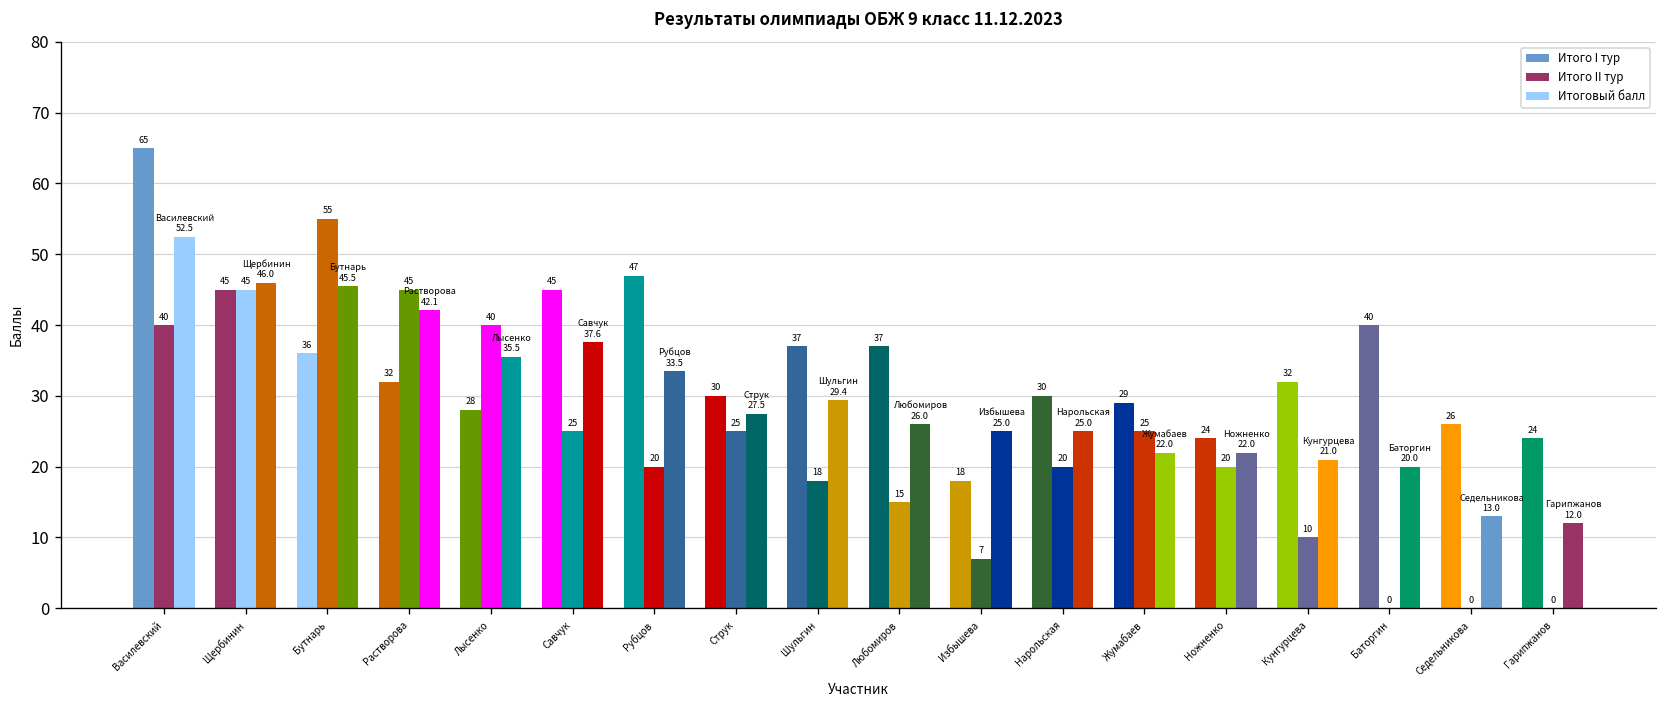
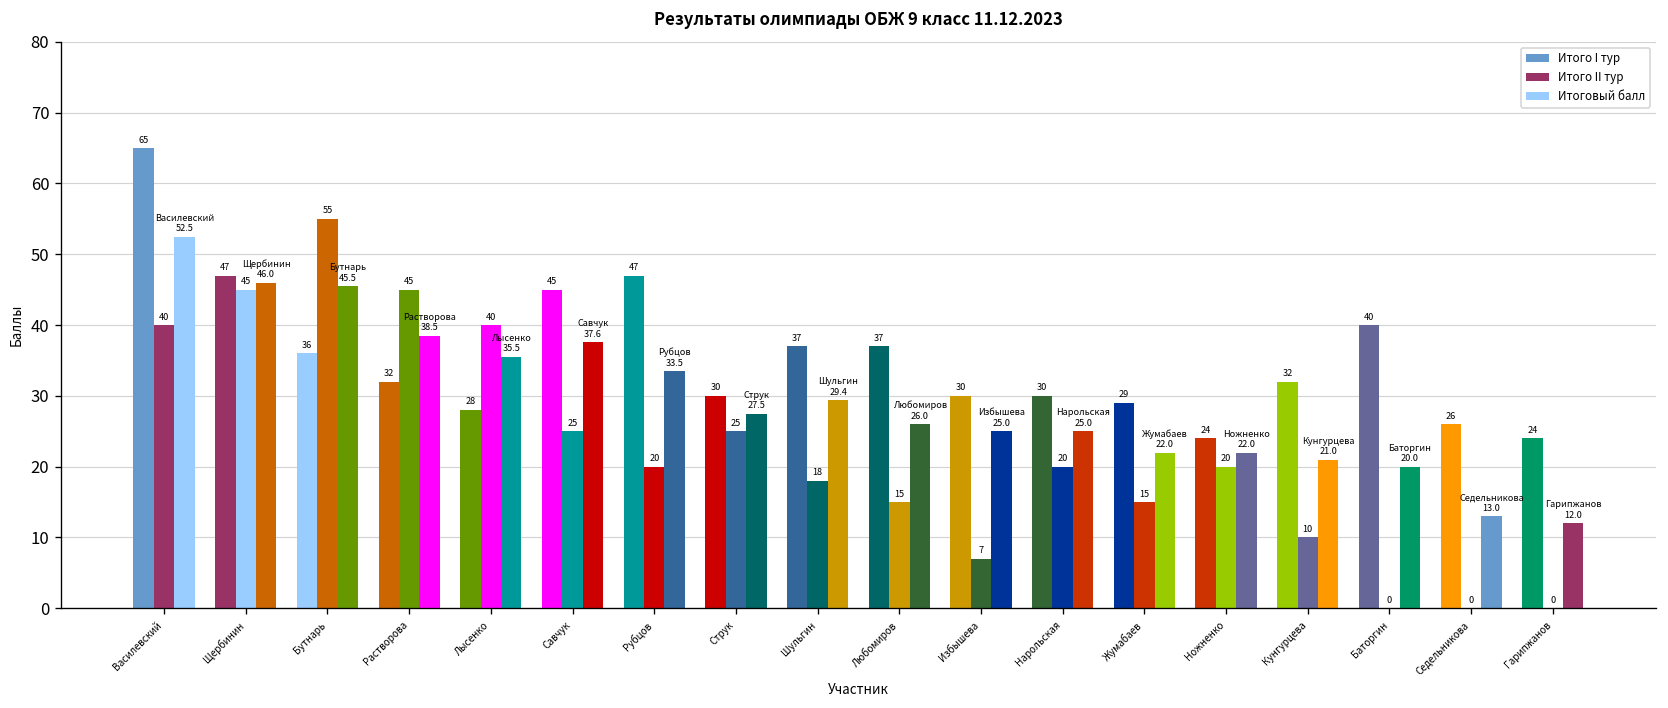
  {
    "Итого I тур": {
      "Василевский": 65,
-     "Щербинин": 45,
+     "Щербинин": 47,
      "Бутнарь": 36,
      "Растворова": 32,
      "Лысенко": 28,
      "Савчук": 45,
      "Рубцов": 47,
      "Струк": 30,
      "Шульгин": 37,
      "Любомиров": 37,
-     "Избышева": 18,
+     "Избышева": 30,
      "Нарольская": 30,
      "Жумабаев": 29,
      "Ножненко": 24,
      "Кунгурцева": 32,
      "Баторгин": 40,
      "Седельникова": 26,
      "Гарипжанов": 24
    },
    "Итого II тур": {
      "Василевский": 40,
      "Бутнарь": 55,
      "Растворова": 45,
      "Лысенко": 40,
      "Савчук": 25,
      "Рубцов": 20,
      "Струк": 25,
      "Шульгин": 18,
      "Любомиров": 15,
      "Избышева": 7,
      "Нарольская": 20,
-     "Жумабаев": 25,
+     "Жумабаев": 15,
      "Ножненко": 20,
      "Кунгурцева": 10,
      "Баторгин": 0,
      "Седельникова": 0,
      "Гарипжанов": 0
    },
    "Итоговый балл": {
      "Василевский": 52.5,
      "Щербинин": 46.0,
      "Бутнарь": 45.5,
-     "Растворова": 42.1,
+     "Растворова": 38.5,
      "Лысенко": 35.5,
      "Савчук": 37.6,
      "Рубцов": 33.5,
      "Струк": 27.5,
      "Шульгин": 29.4,
      "Любомиров": 26.0,
      "Избышева": 25.0,
      "Нарольская": 25.0,
      "Жумабаев": 22.0,
      "Ножненко": 22.0,
      "Кунгурцева": 21.0,
      "Баторгин": 20.0,
      "Седельникова": 13.0,
      "Гарипжанов": 12.0
    }
  }
